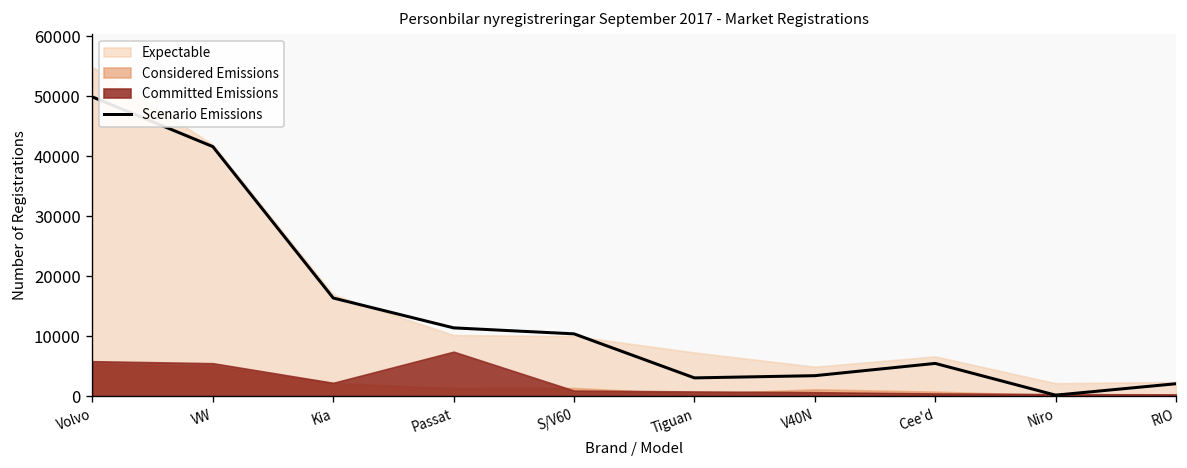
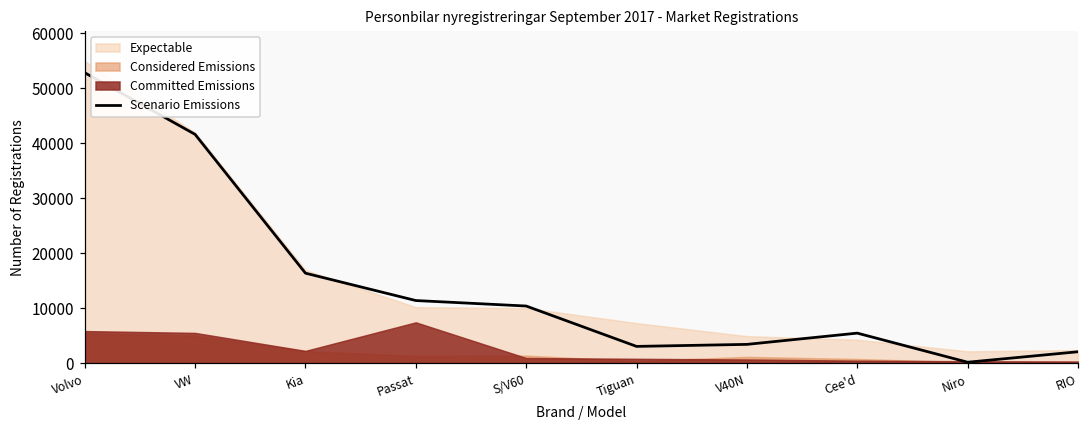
  {
    "Scenario Emissions": {
-     "Volvo": 50000,
+     "Volvo": 53000,
      "Kia": 16000,
      "Passat": 11000,
      "Tiguan": 3000,
      "V40N": 3000,
      "Cee'd": 5000
    },
    "Expectable": {
      "Volvo": 55000,
      "Kia": 17000,
      "Passat": 10000,
      "Tiguan": 7000,
      "V40N": 5000,
-     "Cee'd": 7000,
+     "Cee'd": 4000,
      "Niro": 2000
    },
    "Considered Emissions": {
      "Passat": 1000
    },
    "Committed Emissions": {
      "Passat": 7000
    }
  }
